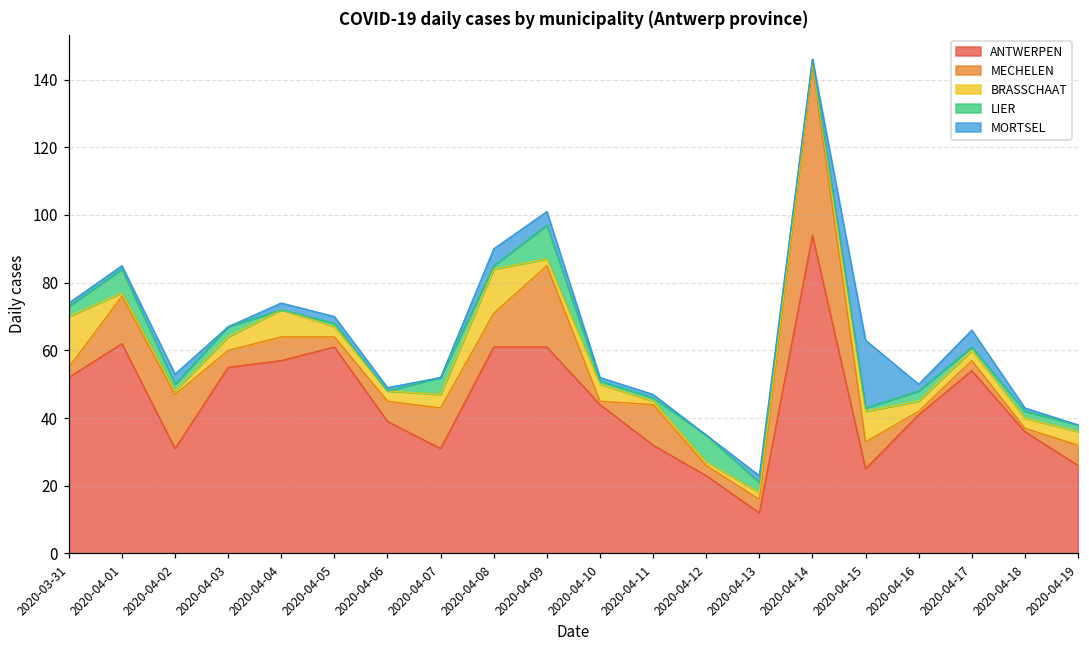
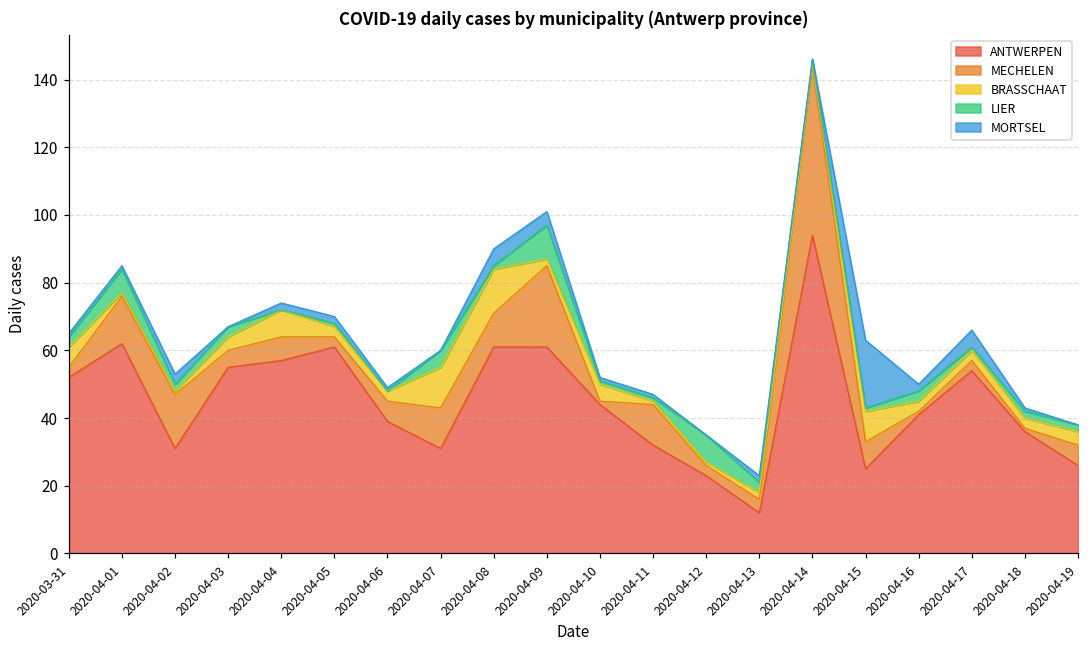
  {
    "BRASSCHAAT": {
-     "2020-03-31": 15,
+     "2020-03-31": 6,
      "2020-04-01": 1,
      "2020-04-02": 1,
      "2020-04-03": 4,
      "2020-04-05": 3,
-     "2020-04-07": 4,
+     "2020-04-07": 12,
      "2020-04-08": 13,
      "2020-04-09": 2,
      "2020-04-10": 5,
      "2020-04-11": 1,
      "2020-04-12": 1,
      "2020-04-13": 2,
      "2020-04-14": 1,
      "2020-04-15": 9,
      "2020-04-16": 3,
      "2020-04-17": 3,
      "2020-04-18": 3,
      "2020-04-19": 4
    },
    "LIER": {
      "2020-03-31": 3,
      "2020-04-01": 7,
      "2020-04-02": 2,
      "2020-04-05": 1,
      "2020-04-08": 1,
      "2020-04-09": 10,
      "2020-04-10": 1,
      "2020-04-11": 1,
      "2020-04-13": 3,
      "2020-04-15": 1,
      "2020-04-16": 3,
      "2020-04-17": 1,
      "2020-04-18": 2
    },
    "MORTSEL": {
      "2020-03-31": 1,
      "2020-04-01": 1,
      "2020-04-02": 3,
      "2020-04-04": 2,
      "2020-04-05": 2,
      "2020-04-06": 1,
      "2020-04-08": 5,
      "2020-04-09": 4,
      "2020-04-10": 1,
      "2020-04-11": 1,
      "2020-04-13": 2,
      "2020-04-15": 20,
      "2020-04-16": 2,
      "2020-04-17": 5,
      "2020-04-18": 1
    }
  }
